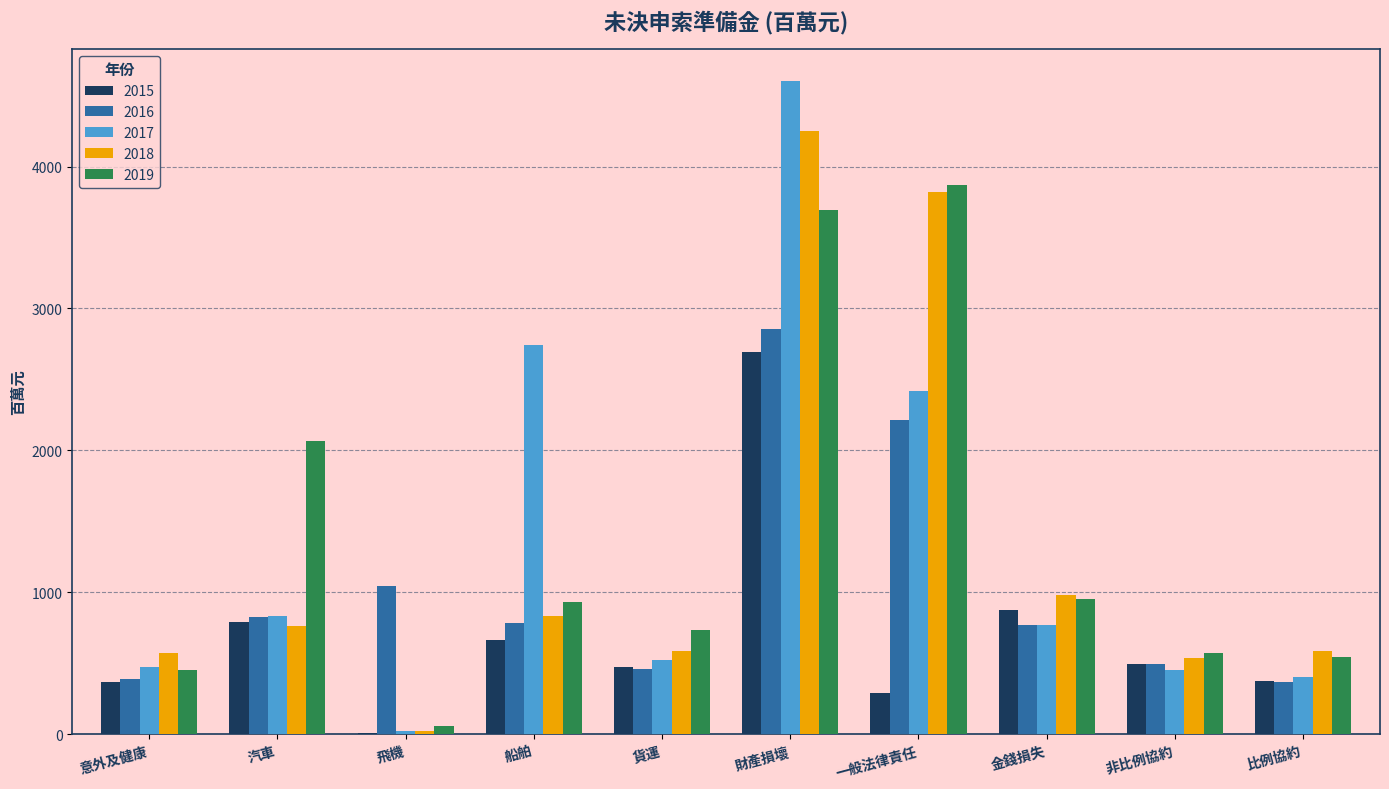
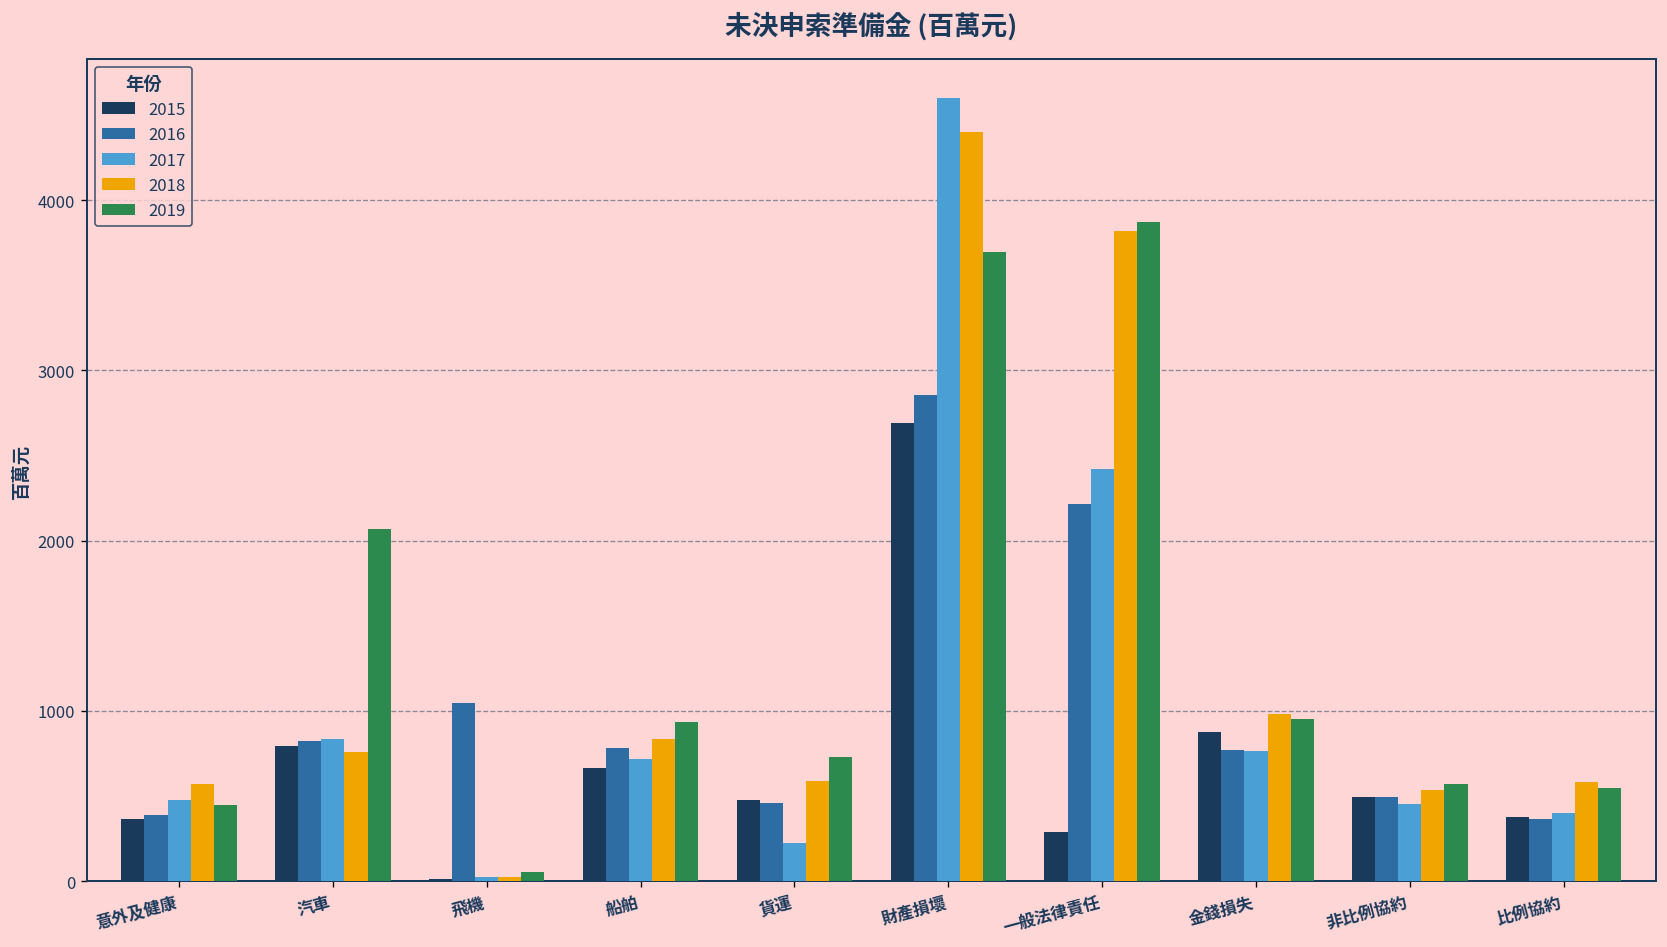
  {
    "2015": {
      "意外及健康": 370,
      "汽車": 790,
      "船舶": 660,
      "貨運": 470,
      "財產損壞": 2690,
      "一般法律責任": 290,
      "金錢損失": 880,
      "非比例協約": 490,
      "比例協約": 380
    },
    "2016": {
      "意外及健康": 390,
      "汽車": 820,
      "飛機": 1040,
      "船舶": 780,
      "貨運": 460,
      "財產損壞": 2860,
      "一般法律責任": 2220,
      "金錢損失": 770,
      "非比例協約": 490,
      "比例協約": 370
    },
    "2017": {
      "意外及健康": 480,
      "汽車": 830,
      "飛機": 30,
-     "船舶": 2740,
-     "貨運": 520,
+     "船舶": 720,
+     "貨運": 220,
      "財產損壞": 4600,
      "一般法律責任": 2420,
      "金錢損失": 770,
      "非比例協約": 450,
      "比例協約": 400
    },
    "2018": {
      "意外及健康": 570,
      "汽車": 760,
      "飛機": 20,
      "船舶": 830,
      "貨運": 590,
-     "財產損壞": 4250,
+     "財產損壞": 4400,
      "一般法律責任": 3820,
      "金錢損失": 980,
      "非比例協約": 540,
      "比例協約": 590
    },
    "2019": {
      "意外及健康": 450,
      "汽車": 2070,
      "飛機": 50,
      "船舶": 930,
      "貨運": 730,
      "財產損壞": 3700,
      "一般法律責任": 3870,
      "金錢損失": 950,
      "非比例協約": 570,
      "比例協約": 550
    }
  }
